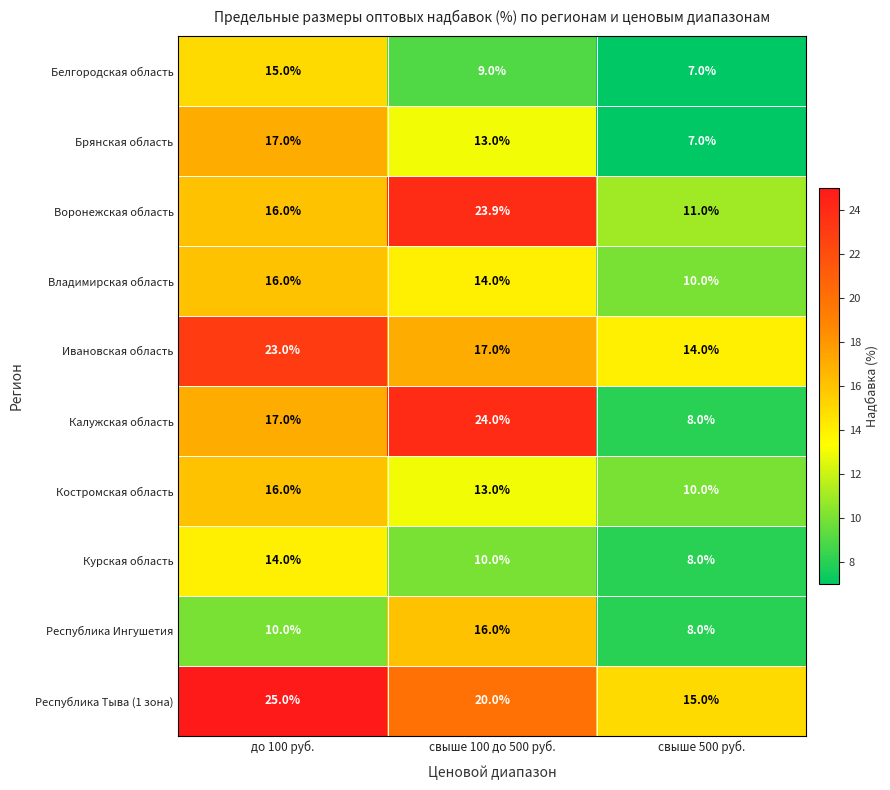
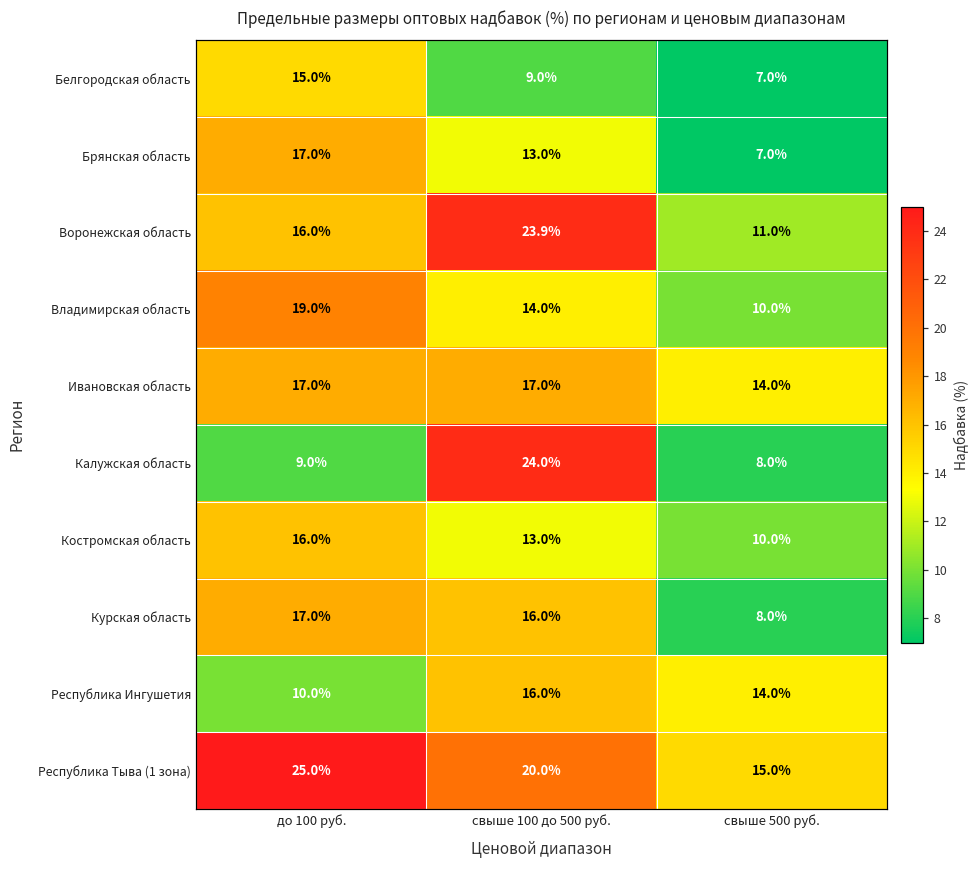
  {
    "Белгородская область": {
      "до 100 руб.": "15.0%",
      "свыше 100 до 500 руб.": "9.0%",
      "свыше 500 руб.": "7.0%"
    },
    "Брянская область": {
      "до 100 руб.": "17.0%",
      "свыше 100 до 500 руб.": "13.0%",
      "свыше 500 руб.": "7.0%"
    },
    "Воронежская область": {
      "до 100 руб.": "16.0%",
      "свыше 100 до 500 руб.": "23.9%",
      "свыше 500 руб.": "11.0%"
    },
    "Владимирская область": {
-     "до 100 руб.": "16.0%",
+     "до 100 руб.": "19.0%",
      "свыше 100 до 500 руб.": "14.0%",
      "свыше 500 руб.": "10.0%"
    },
    "Ивановская область": {
-     "до 100 руб.": "23.0%",
+     "до 100 руб.": "17.0%",
      "свыше 100 до 500 руб.": "17.0%",
      "свыше 500 руб.": "14.0%"
    },
    "Калужская область": {
-     "до 100 руб.": "17.0%",
+     "до 100 руб.": "9.0%",
      "свыше 100 до 500 руб.": "24.0%",
      "свыше 500 руб.": "8.0%"
    },
    "Костромская область": {
      "до 100 руб.": "16.0%",
      "свыше 100 до 500 руб.": "13.0%",
      "свыше 500 руб.": "10.0%"
    },
    "Курская область": {
-     "до 100 руб.": "14.0%",
-     "свыше 100 до 500 руб.": "10.0%",
+     "до 100 руб.": "17.0%",
+     "свыше 100 до 500 руб.": "16.0%",
      "свыше 500 руб.": "8.0%"
    },
    "Республика Ингушетия": {
      "до 100 руб.": "10.0%",
      "свыше 100 до 500 руб.": "16.0%",
-     "свыше 500 руб.": "8.0%"
+     "свыше 500 руб.": "14.0%"
    },
    "Республика Тыва (1 зона)": {
      "до 100 руб.": "25.0%",
      "свыше 100 до 500 руб.": "20.0%",
      "свыше 500 руб.": "15.0%"
    }
  }
